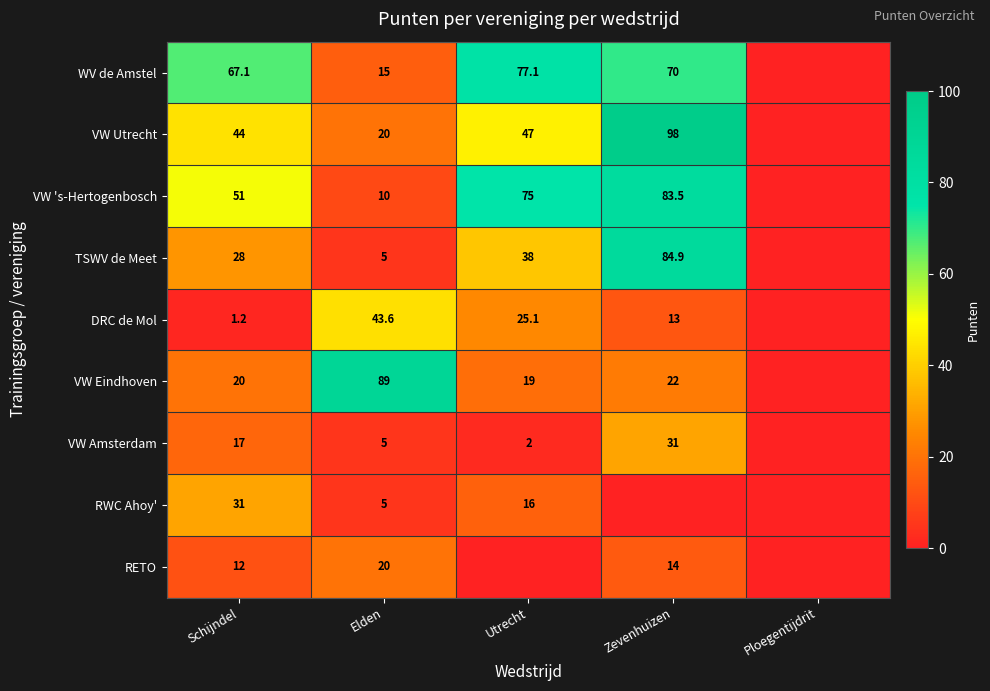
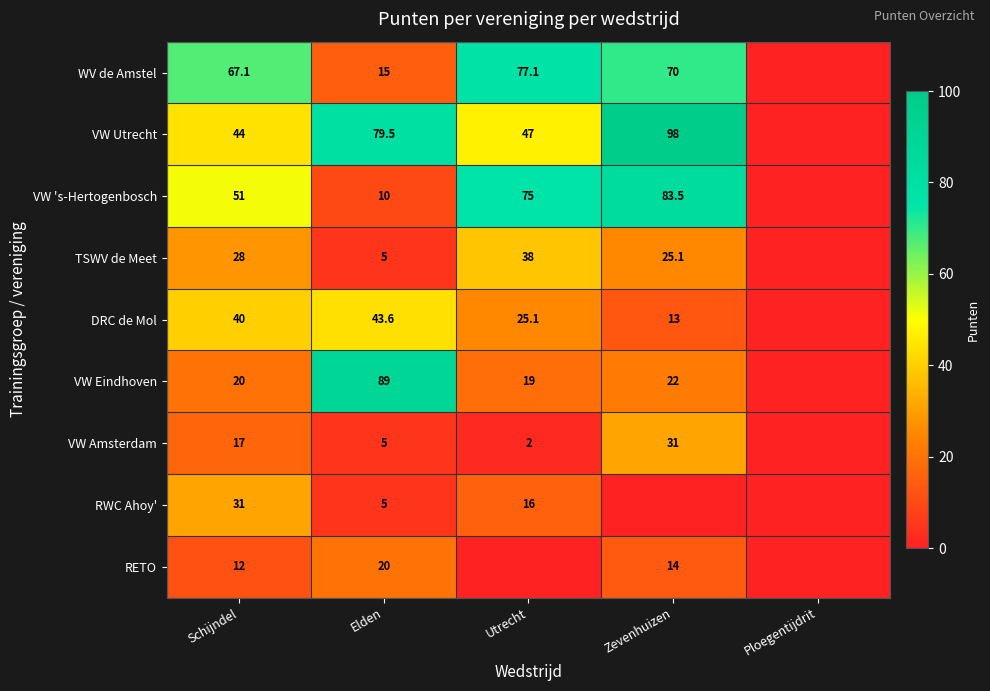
  {
    "WV de Amstel": {
      "Schijndel": 67.1,
      "Elden": 15,
      "Utrecht": 77.1,
      "Zevenhuizen": 70
    },
    "VW Utrecht": {
      "Schijndel": 44,
-     "Elden": 20,
+     "Elden": 79.5,
      "Utrecht": 47,
      "Zevenhuizen": 98
    },
    "VW 's-Hertogenbosch": {
      "Schijndel": 51,
      "Elden": 10,
      "Utrecht": 75,
      "Zevenhuizen": 83.5
    },
    "TSWV de Meet": {
      "Schijndel": 28,
      "Elden": 5,
      "Utrecht": 38,
-     "Zevenhuizen": 84.9
+     "Zevenhuizen": 25.1
    },
    "DRC de Mol": {
-     "Schijndel": 1.2,
+     "Schijndel": 40,
      "Elden": 43.6,
      "Utrecht": 25.1,
      "Zevenhuizen": 13
    },
    "VW Eindhoven": {
      "Schijndel": 20,
      "Elden": 89,
      "Utrecht": 19,
      "Zevenhuizen": 22
    },
    "VW Amsterdam": {
      "Schijndel": 17,
      "Elden": 5,
      "Utrecht": 2,
      "Zevenhuizen": 31
    },
    "RWC Ahoy'": {
      "Schijndel": 31,
      "Elden": 5,
      "Utrecht": 16
    },
    "RETO": {
      "Schijndel": 12,
      "Elden": 20,
      "Zevenhuizen": 14
    }
  }
